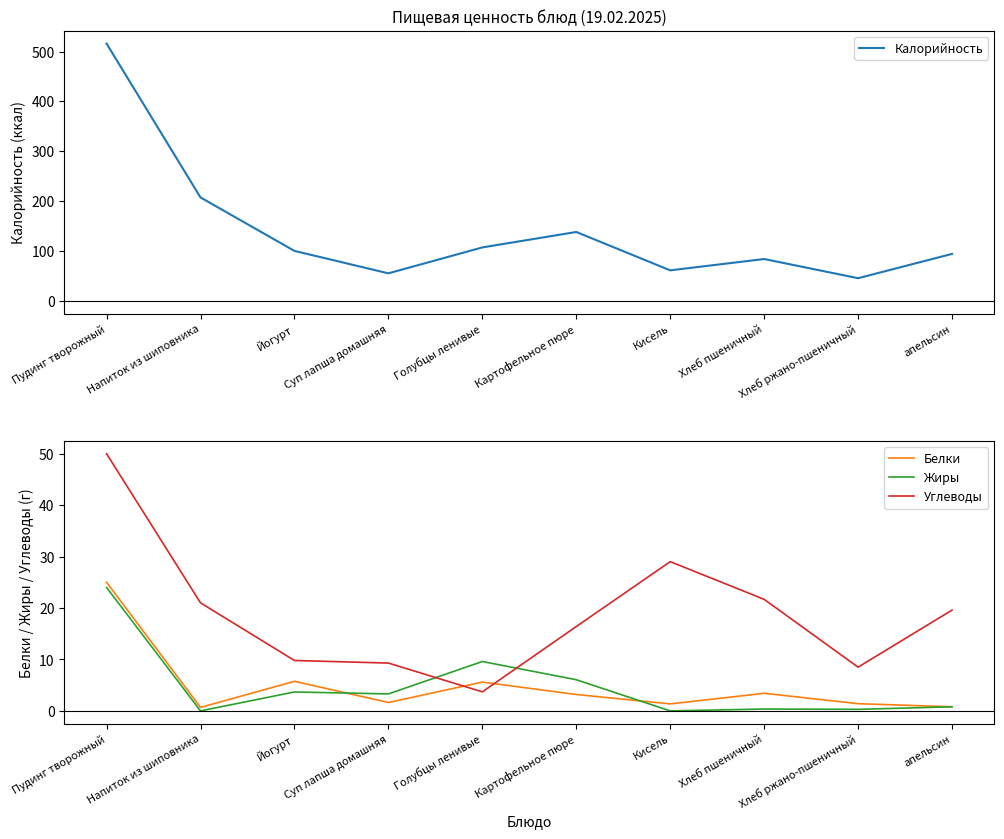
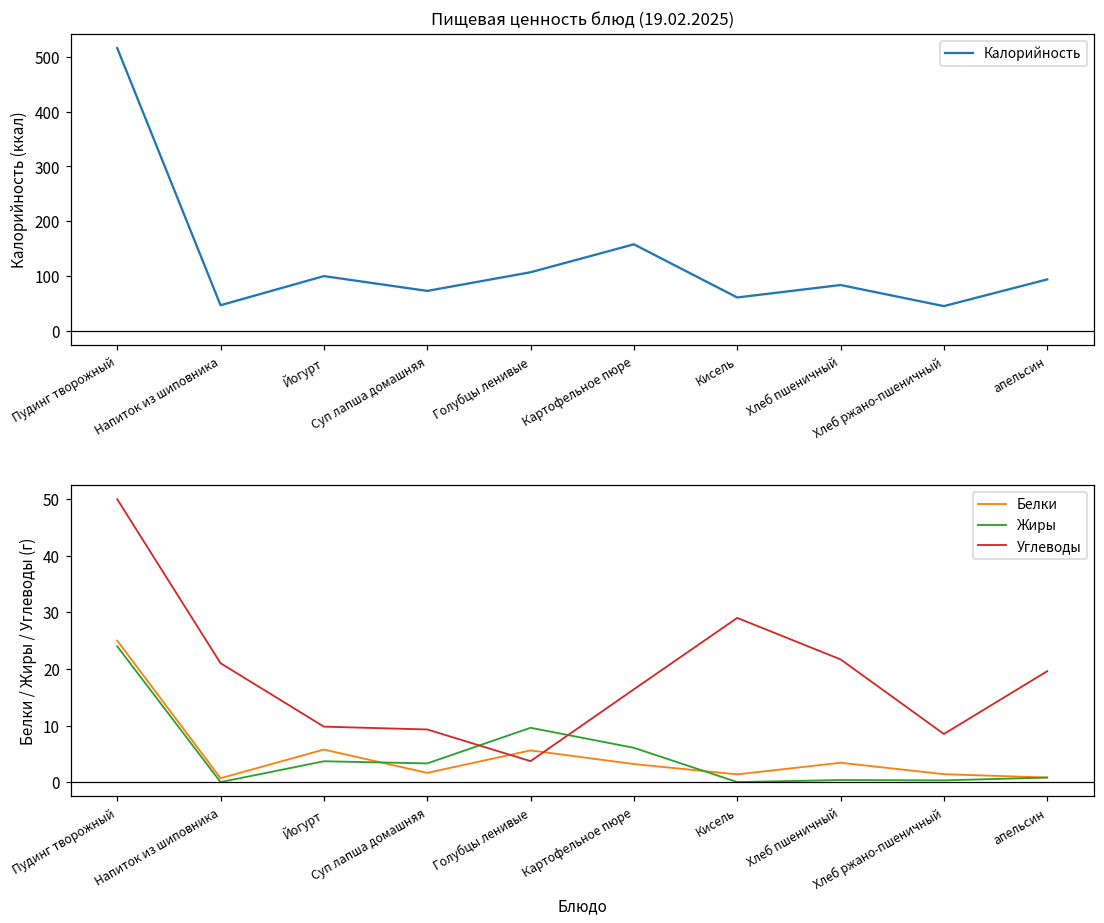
  {
    "Пищевая ценность блюд (19.02.2025)": {
      "Пудинг творожный": 520,
-     "Напиток из шиповника": 210,
+     "Напиток из шиповника": 50,
      "Йогурт": 100,
-     "Суп лапша домашняя": 60,
+     "Суп лапша домашняя": 70,
      "Голубцы ленивые": 110,
-     "Картофельное пюре": 140,
+     "Картофельное пюре": 160,
      "Кисель": 60,
      "Хлеб пшеничный": 80,
      "Хлеб ржано-пшеничный": 50,
      "апельсин": 90
    }
  }
